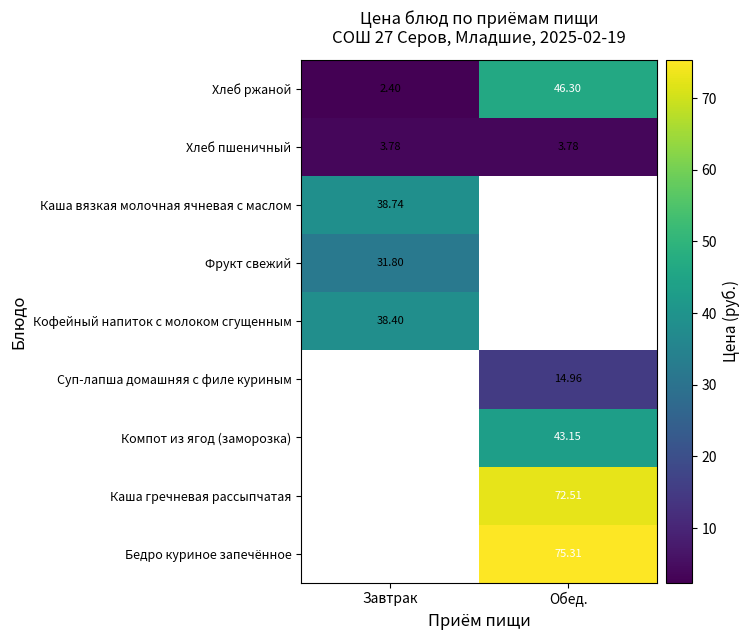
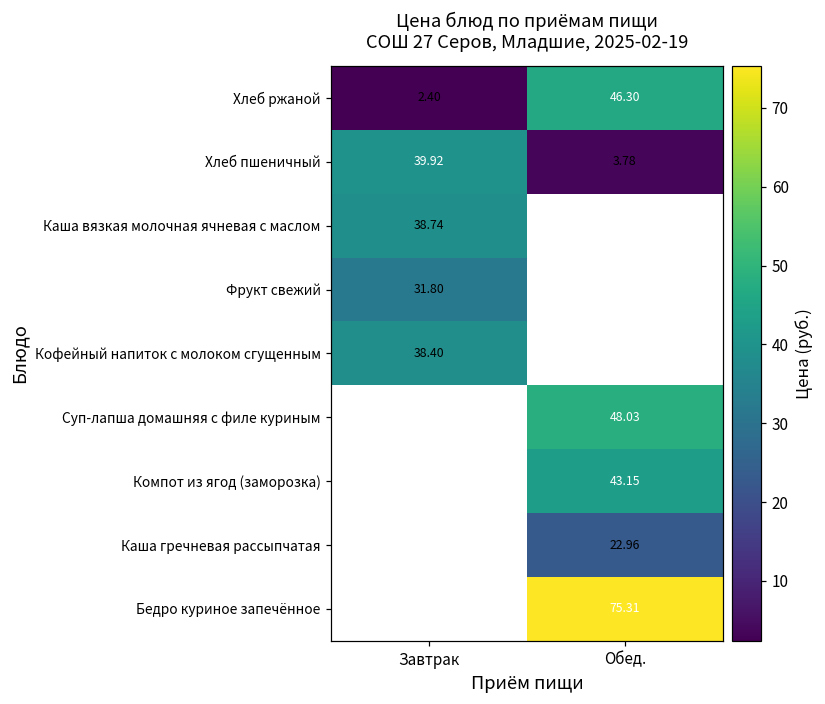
  {
    "Хлеб ржаной": {
      "Завтрак": 2.40,
      "Обед.": 46.30
    },
    "Хлеб пшеничный": {
-     "Завтрак": 3.78,
+     "Завтрак": 39.92,
      "Обед.": 3.78
    },
    "Каша вязкая молочная ячневая с маслом": {
      "Завтрак": 38.74
    },
    "Фрукт свежий": {
      "Завтрак": 31.80
    },
    "Кофейный напиток с молоком сгущенным": {
      "Завтрак": 38.40
    },
    "Суп-лапша домашняя с филе куриным": {
-     "Обед.": 14.96
+     "Обед.": 48.03
    },
    "Компот из ягод (заморозка)": {
      "Обед.": 43.15
    },
    "Каша гречневая рассыпчатая": {
-     "Обед.": 72.51
+     "Обед.": 22.96
    },
    "Бедро куриное запечённое": {
      "Обед.": 75.31
    }
  }
